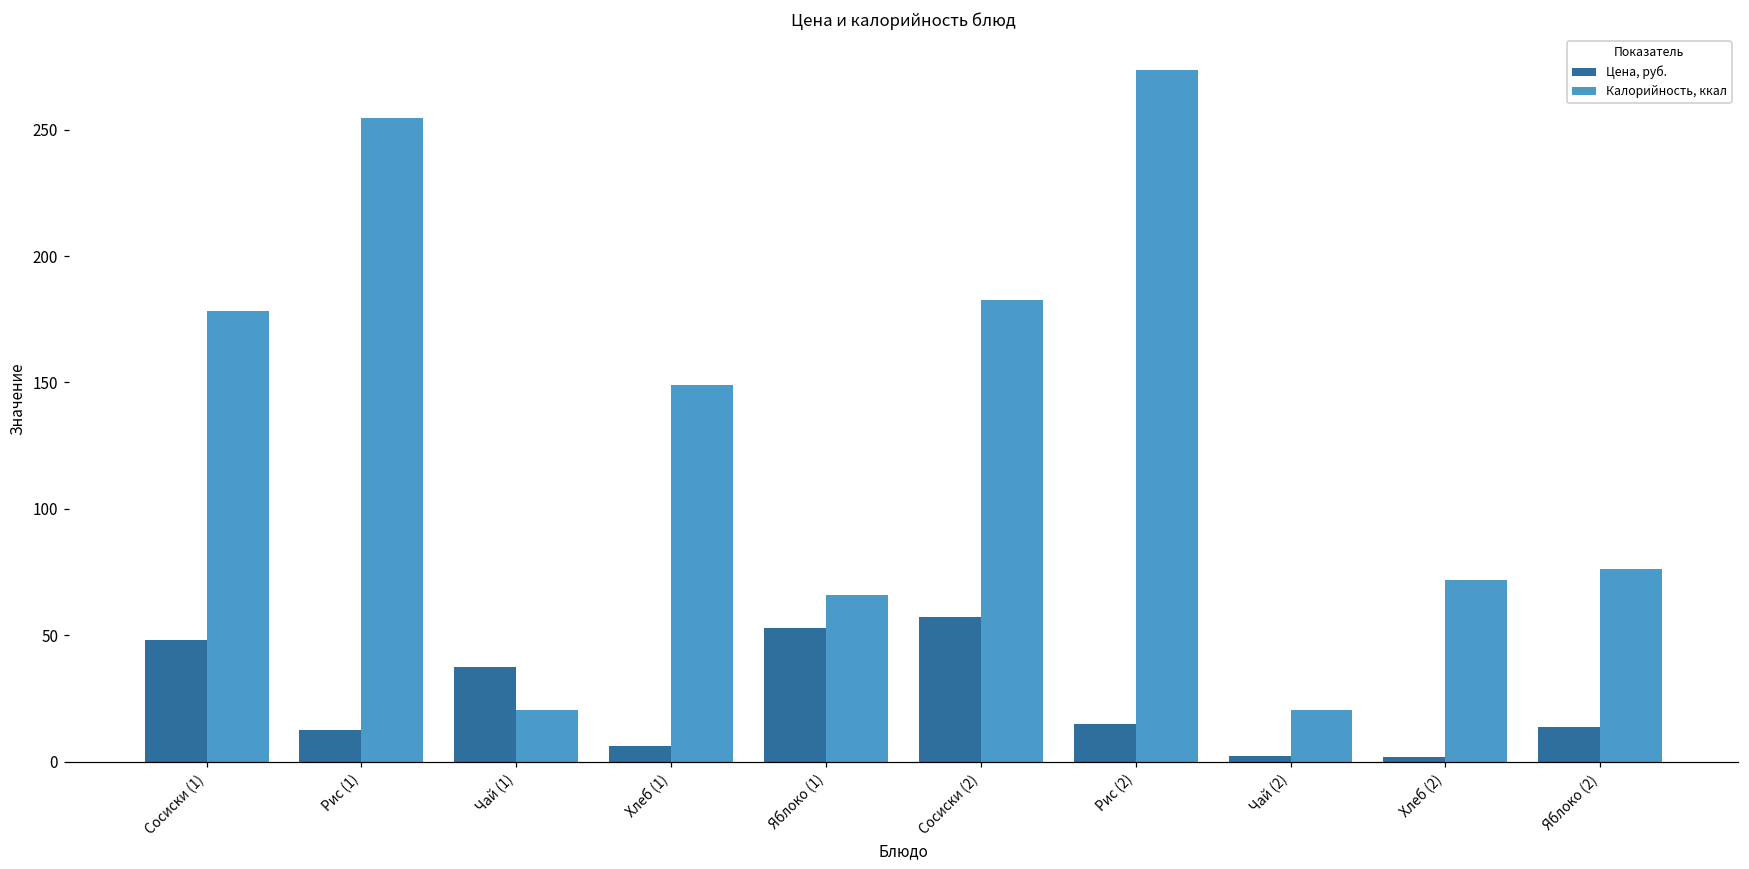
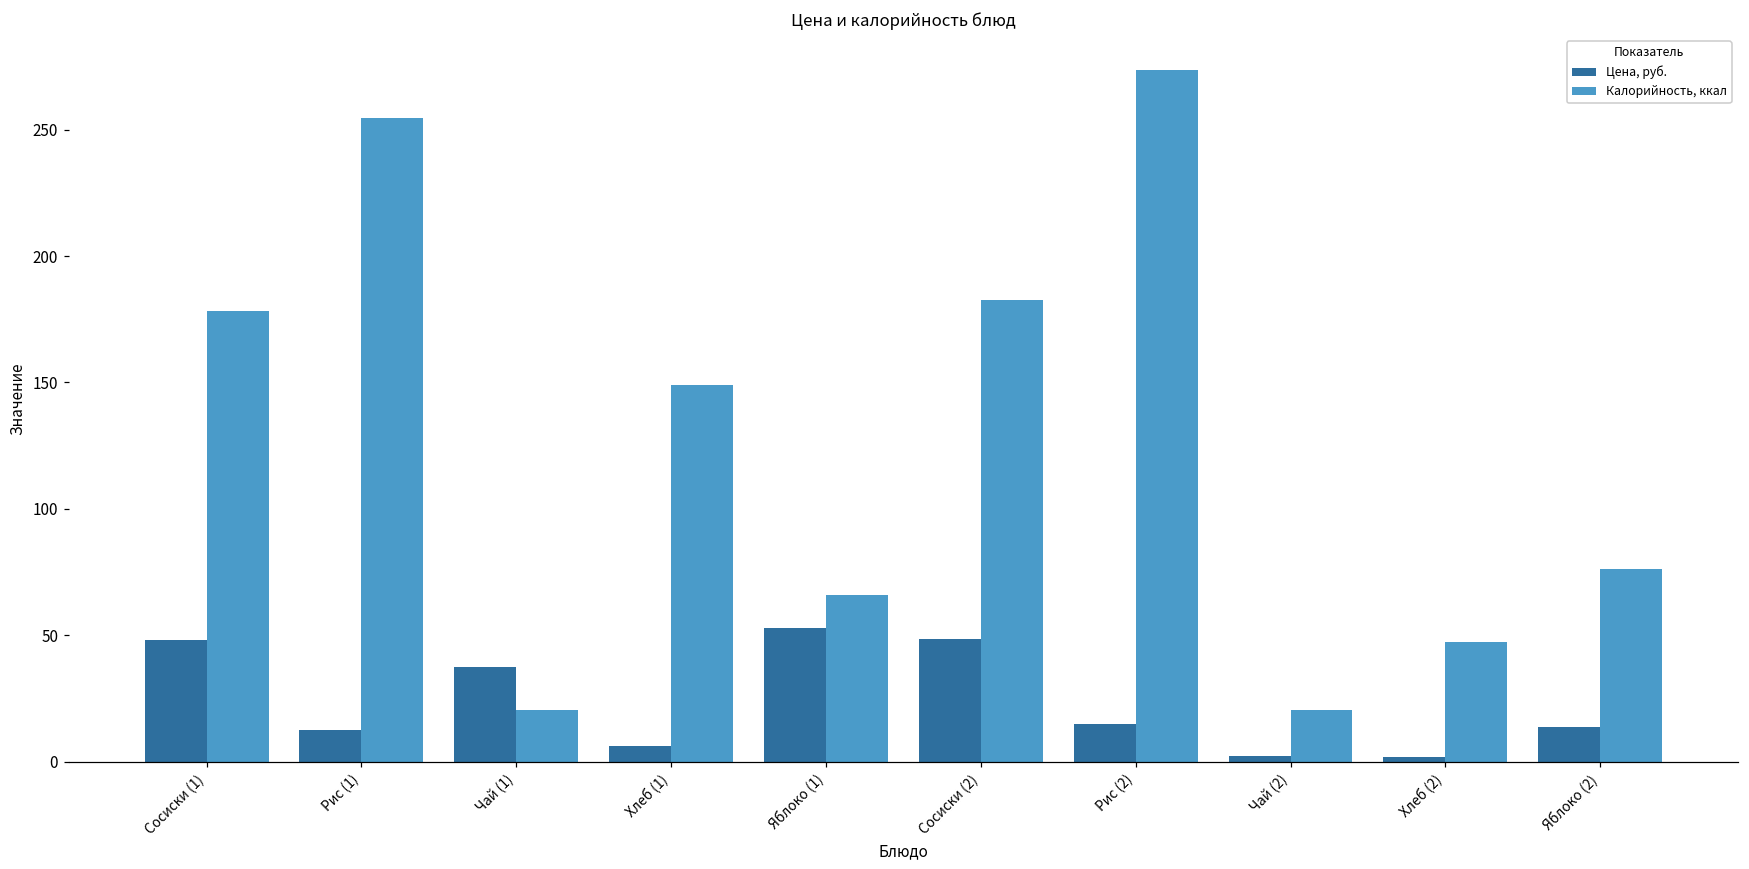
  {
    "Цена, руб.": {
      "Сосиски (1)": 48,
      "Рис (1)": 13,
      "Чай (1)": 38,
      "Хлеб (1)": 6,
      "Яблоко (1)": 53,
-     "Сосиски (2)": 57,
+     "Сосиски (2)": 49,
      "Рис (2)": 15,
      "Чай (2)": 2,
      "Хлеб (2)": 2,
      "Яблоко (2)": 14
    },
    "Калорийность, ккал": {
      "Сосиски (1)": 178,
      "Рис (1)": 255,
      "Чай (1)": 21,
      "Хлеб (1)": 149,
      "Яблоко (1)": 66,
      "Сосиски (2)": 183,
      "Рис (2)": 274,
      "Чай (2)": 21,
-     "Хлеб (2)": 72,
+     "Хлеб (2)": 47,
      "Яблоко (2)": 76
    }
  }
